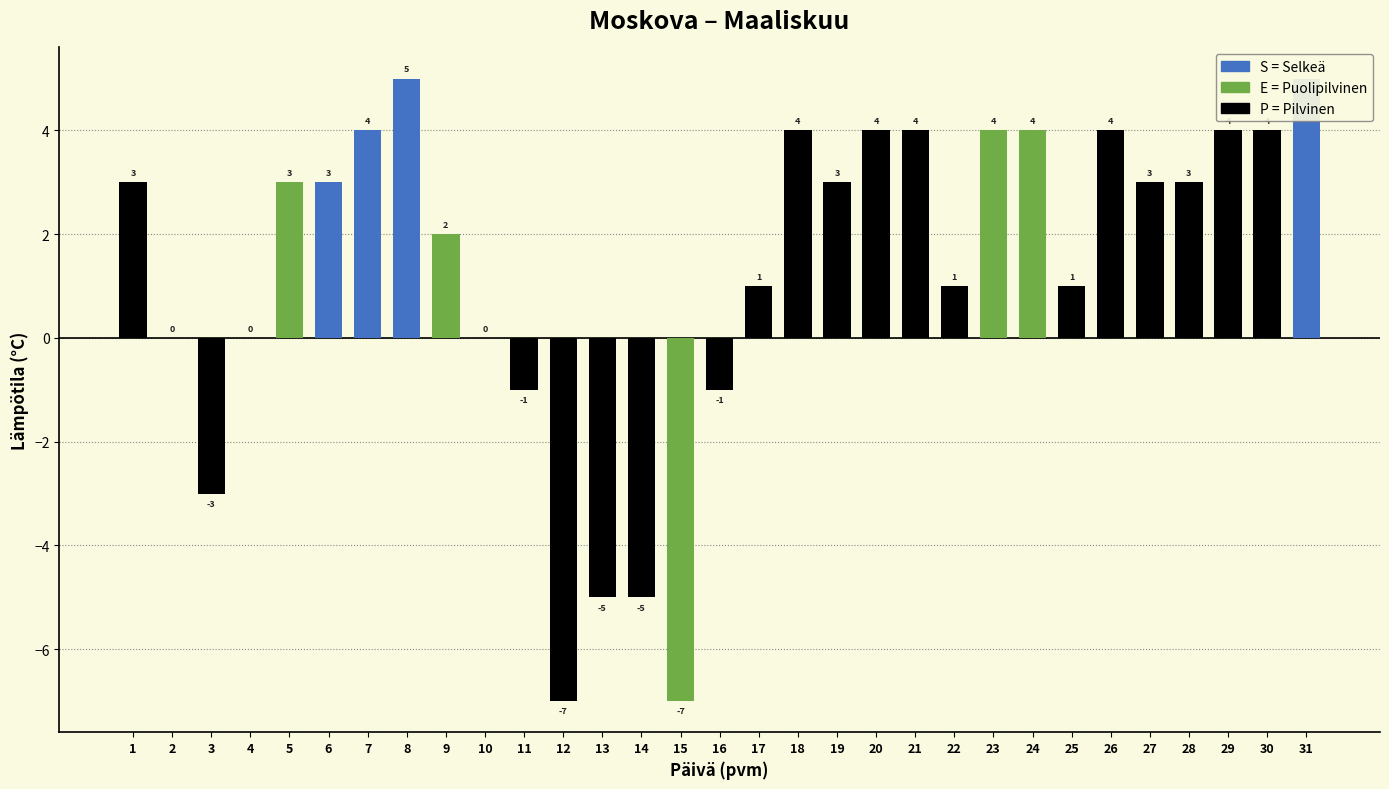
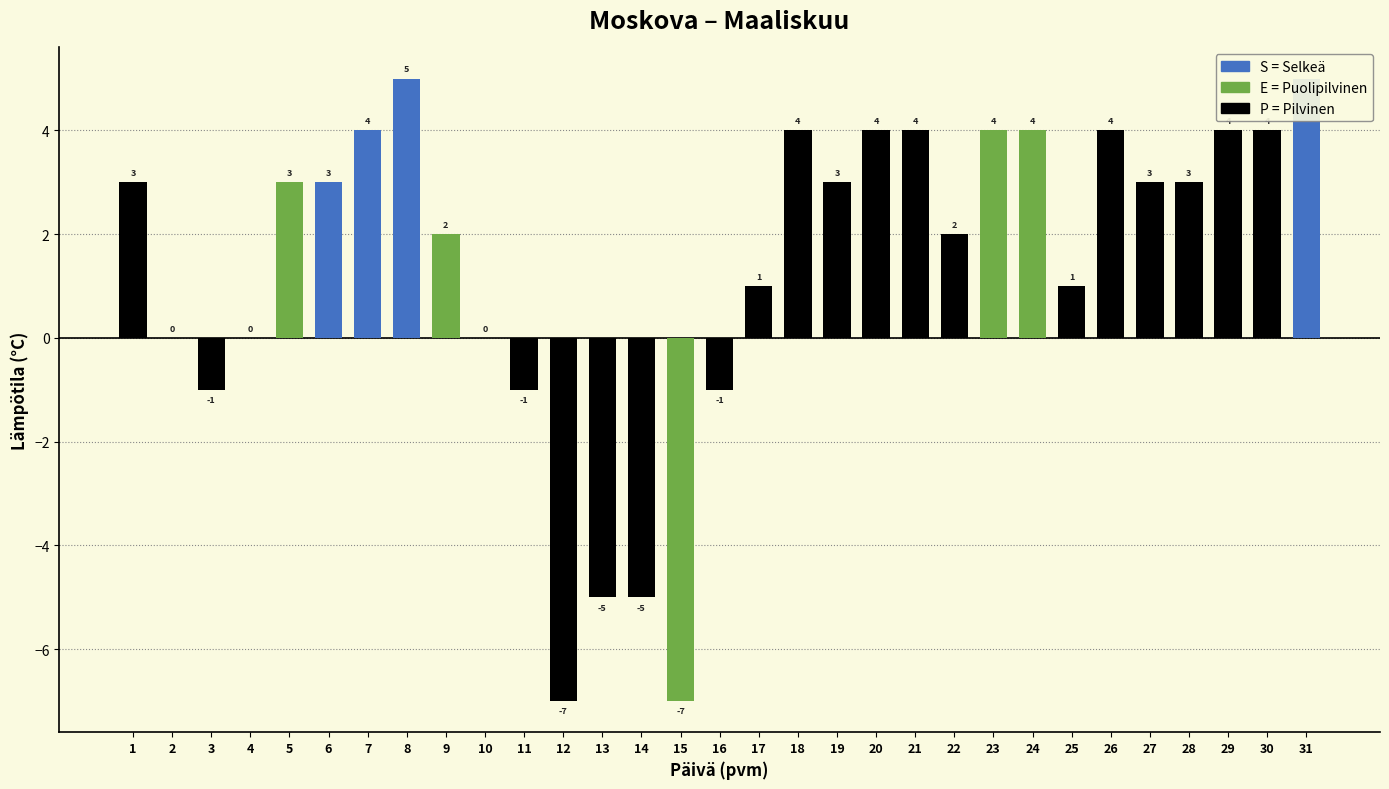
  {
    "1": 3,
    "2": 0,
-   "3": -3,
+   "3": -1,
    "4": 0,
    "5": 3,
    "6": 3,
    "7": 4,
    "8": 5,
    "9": 2,
    "10": 0,
    "11": -1,
    "12": -7,
    "13": -5,
    "14": -5,
    "15": -7,
    "16": -1,
    "17": 1,
    "18": 4,
    "19": 3,
    "20": 4,
    "21": 4,
-   "22": 1,
+   "22": 2,
    "23": 4,
    "24": 4,
    "25": 1,
    "26": 4,
    "27": 3,
    "28": 3
  }
